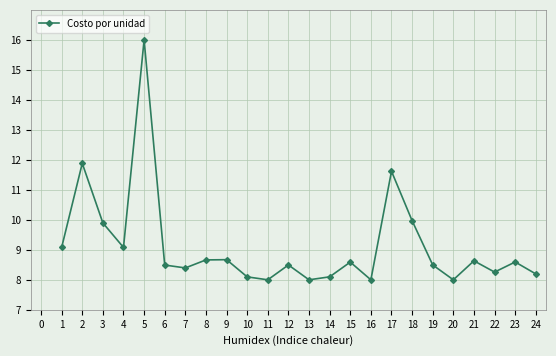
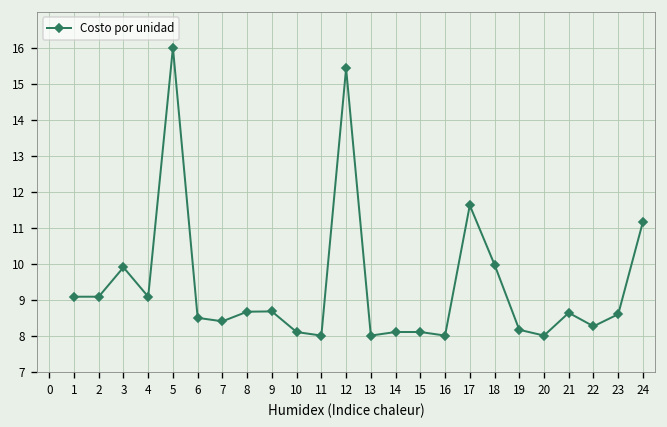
  {
    "1": 9.1,
-   "2": 11.9,
+   "2": 9.1,
    "3": 9.9,
    "4": 9.1,
    "5": 16.0,
    "6": 8.5,
    "7": 8.4,
    "8": 8.7,
    "9": 8.7,
    "10": 8.1,
    "11": 8.0,
-   "12": 8.5,
+   "12": 15.4,
    "13": 8.0,
    "14": 8.1,
-   "15": 8.6,
+   "15": 8.1,
    "16": 8.0,
    "17": 11.6,
    "18": 10.0,
-   "19": 8.5,
+   "19": 8.2,
    "20": 8.0,
    "21": 8.6,
    "22": 8.3,
    "23": 8.6,
-   "24": 8.2
+   "24": 11.2
  }
